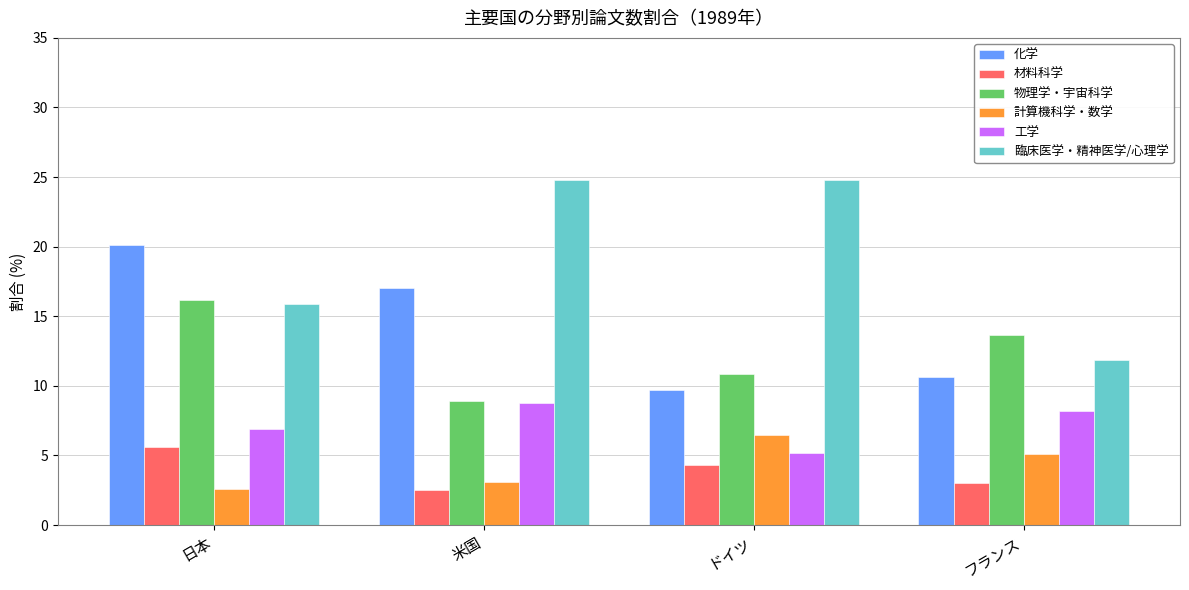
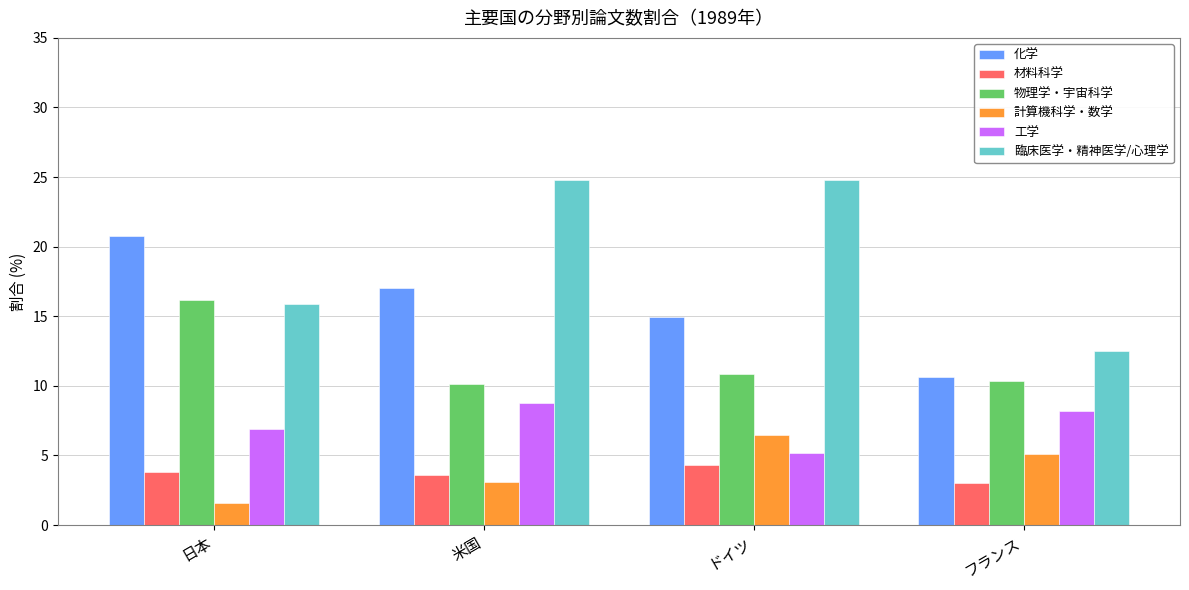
  {
    "化学": {
-     "日本": 20.1,
+     "日本": 20.7,
      "米国": 17.0,
-     "ドイツ": 9.7,
+     "ドイツ": 14.9,
      "フランス": 10.7
    },
    "材料科学": {
-     "日本": 5.6,
-     "米国": 2.5,
+     "日本": 3.8,
+     "米国": 3.6,
      "ドイツ": 4.3,
      "フランス": 3.0
    },
    "物理学・宇宙科学": {
      "日本": 16.2,
-     "米国": 8.9,
+     "米国": 10.1,
      "ドイツ": 10.8,
-     "フランス": 13.6
+     "フランス": 10.4
    },
    "計算機科学・数学": {
-     "日本": 2.6,
+     "日本": 1.6,
      "米国": 3.1,
      "ドイツ": 6.4,
      "フランス": 5.1
    },
    "工学": {
      "日本": 6.9,
      "米国": 8.8,
      "ドイツ": 5.2,
      "フランス": 8.2
    },
    "臨床医学・精神医学/心理学": {
      "日本": 15.9,
      "米国": 24.8,
      "ドイツ": 24.8,
-     "フランス": 11.9
+     "フランス": 12.5
    }
  }
